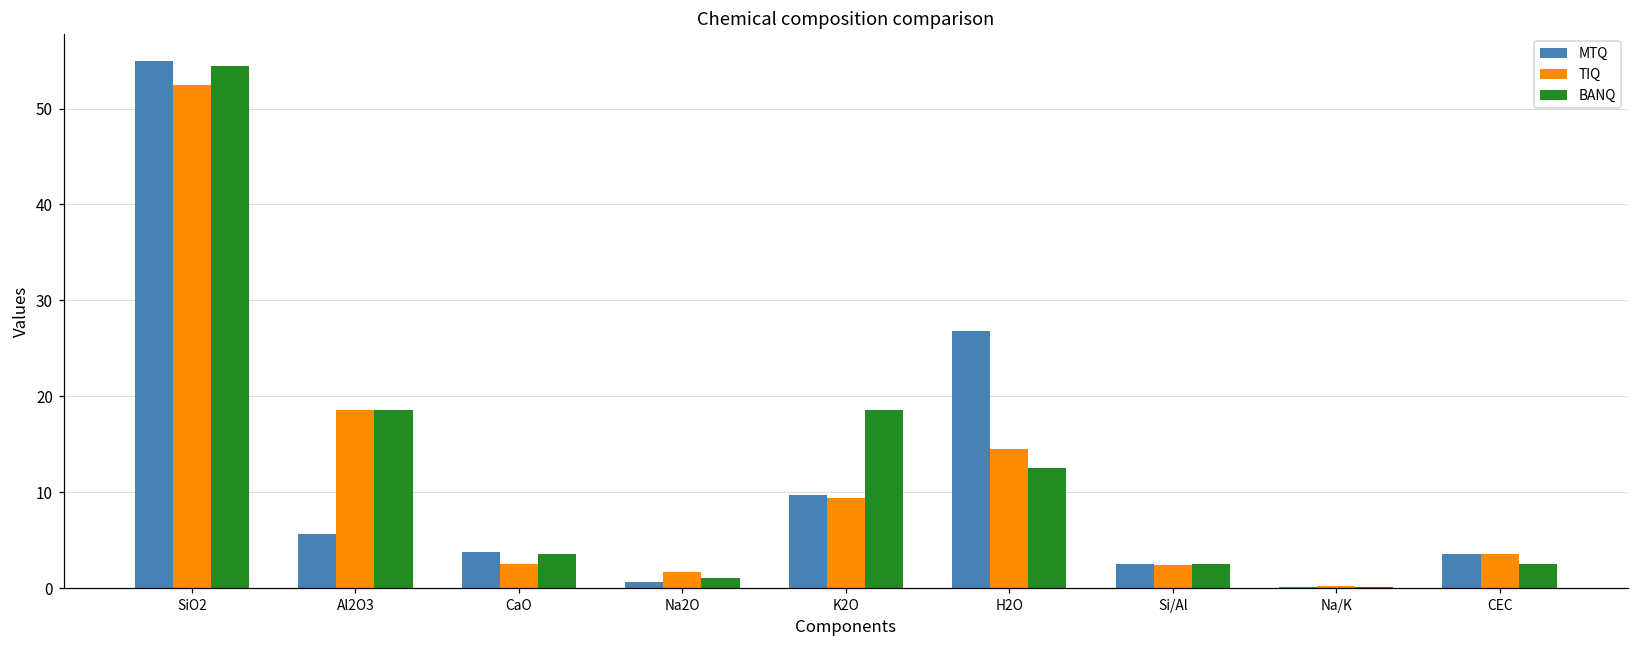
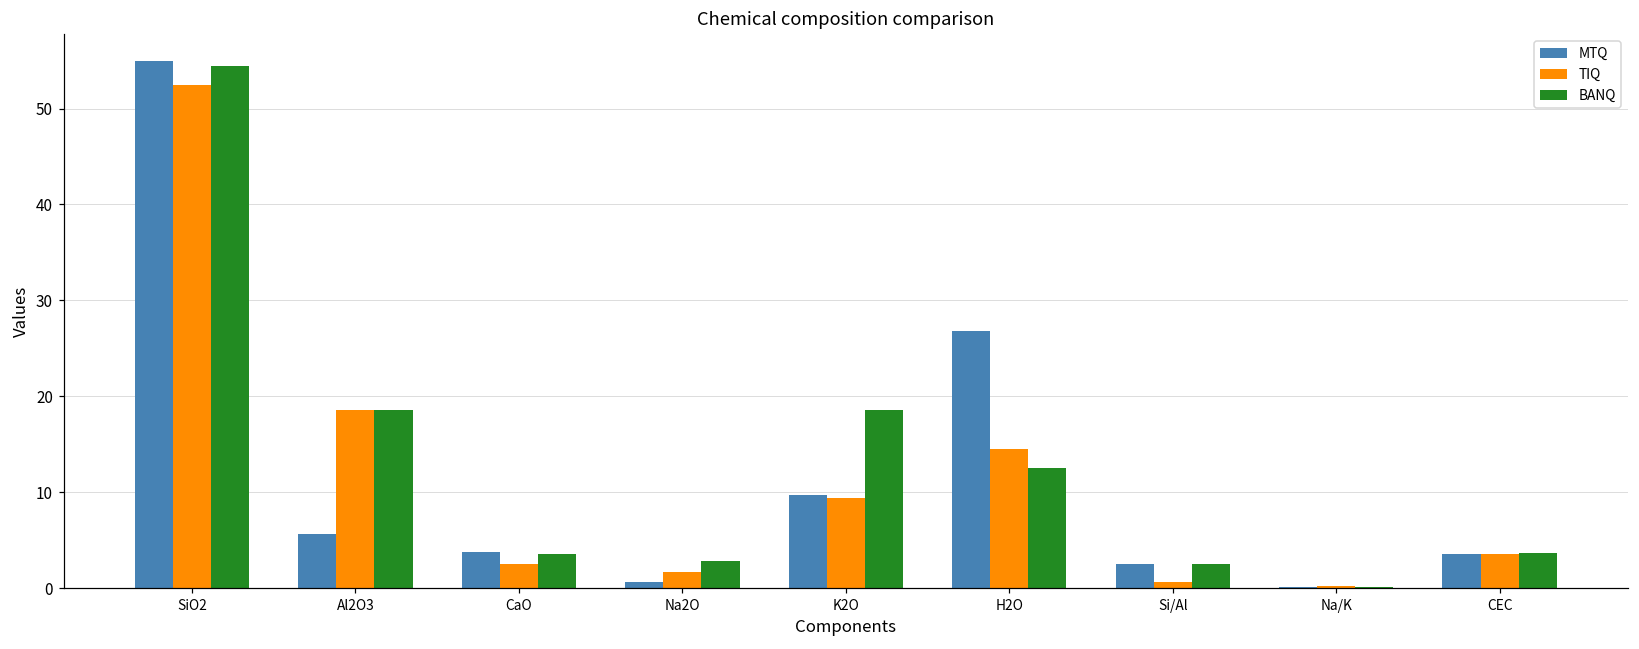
  {
    "MTQ": {
      "SiO2": 55,
      "Al2O3": 6,
      "CaO": 4,
      "Na2O": 1,
      "K2O": 10,
      "H2O": 27,
      "Si/Al": 2,
      "CEC": 4
    },
    "TIQ": {
      "SiO2": 52,
      "Al2O3": 19,
      "CaO": 3,
      "Na2O": 2,
      "K2O": 9,
      "H2O": 15,
-     "Si/Al": 2,
+     "Si/Al": 1,
      "CEC": 4
    },
    "BANQ": {
      "SiO2": 54,
      "Al2O3": 19,
      "CaO": 4,
-     "Na2O": 1,
+     "Na2O": 3,
      "K2O": 19,
      "H2O": 13,
      "Si/Al": 2,
-     "CEC": 3
+     "CEC": 4
    }
  }
